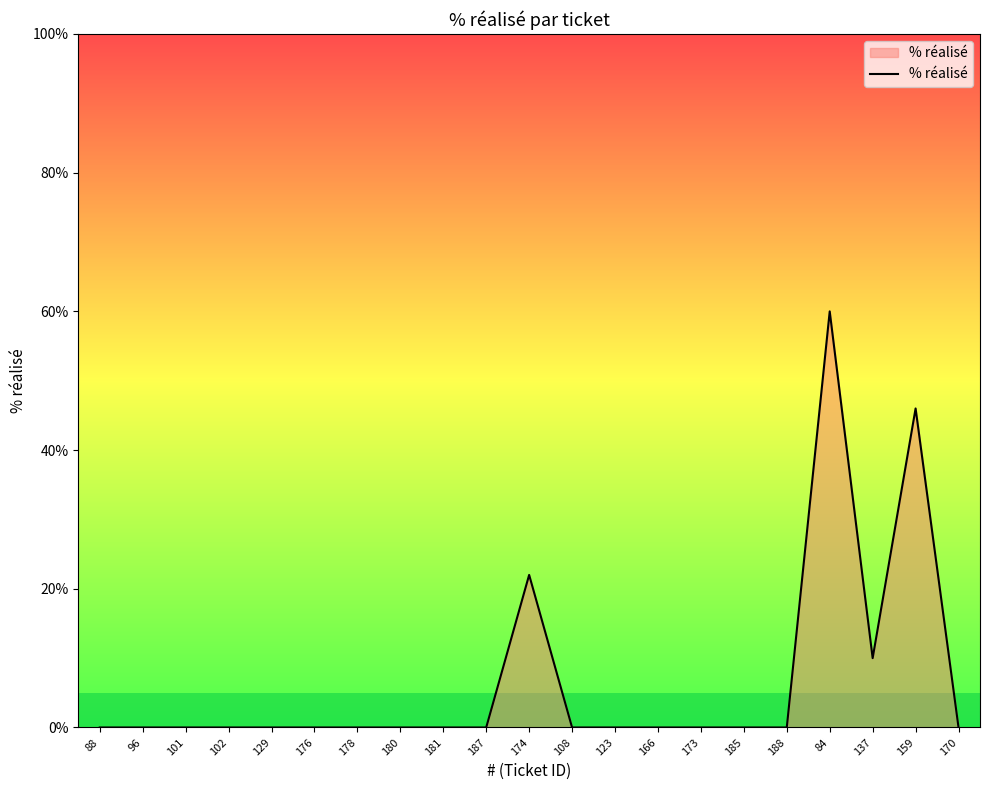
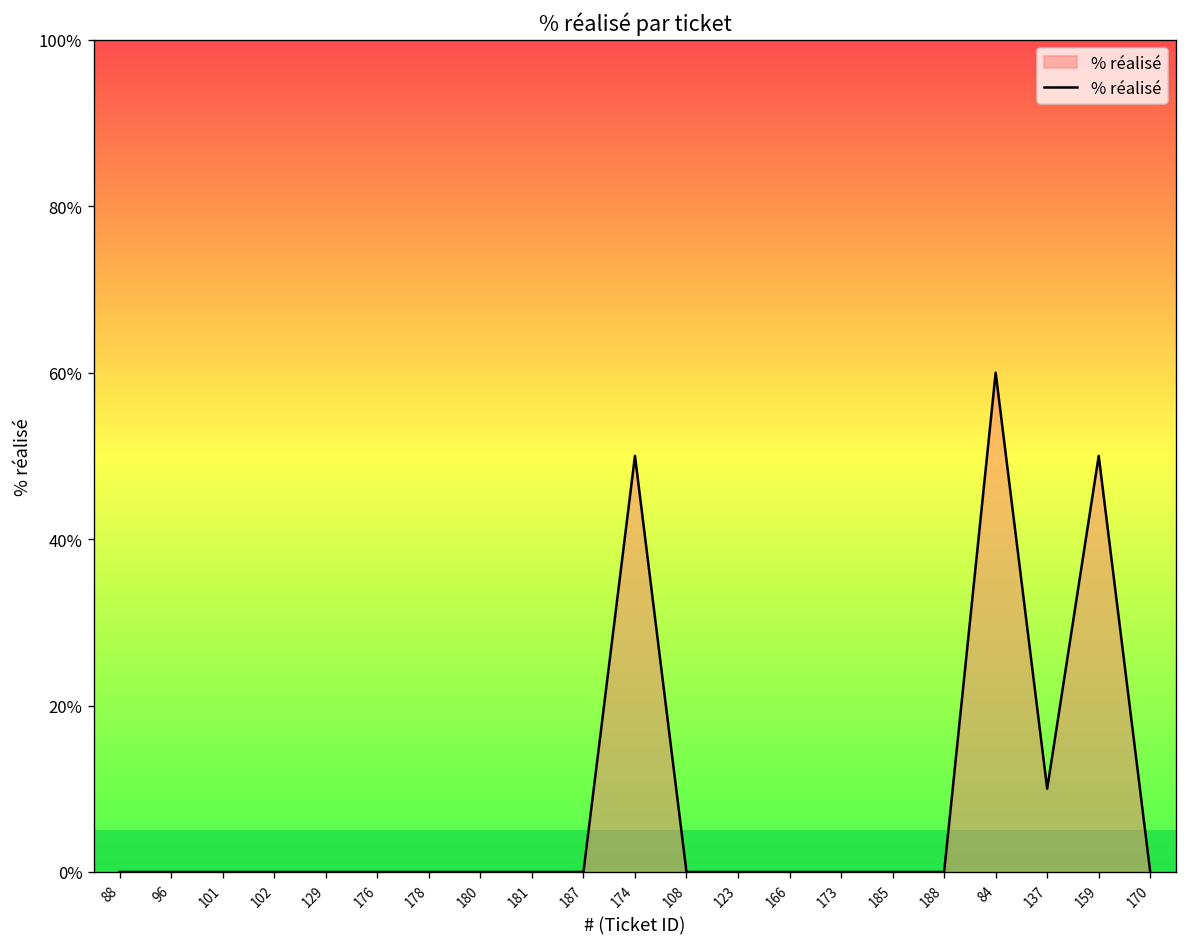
  {
-   "174": "22%",
+   "174": "50%",
    "84": "60%",
    "137": "10%",
-   "159": "46%"
+   "159": "50%"
  }
